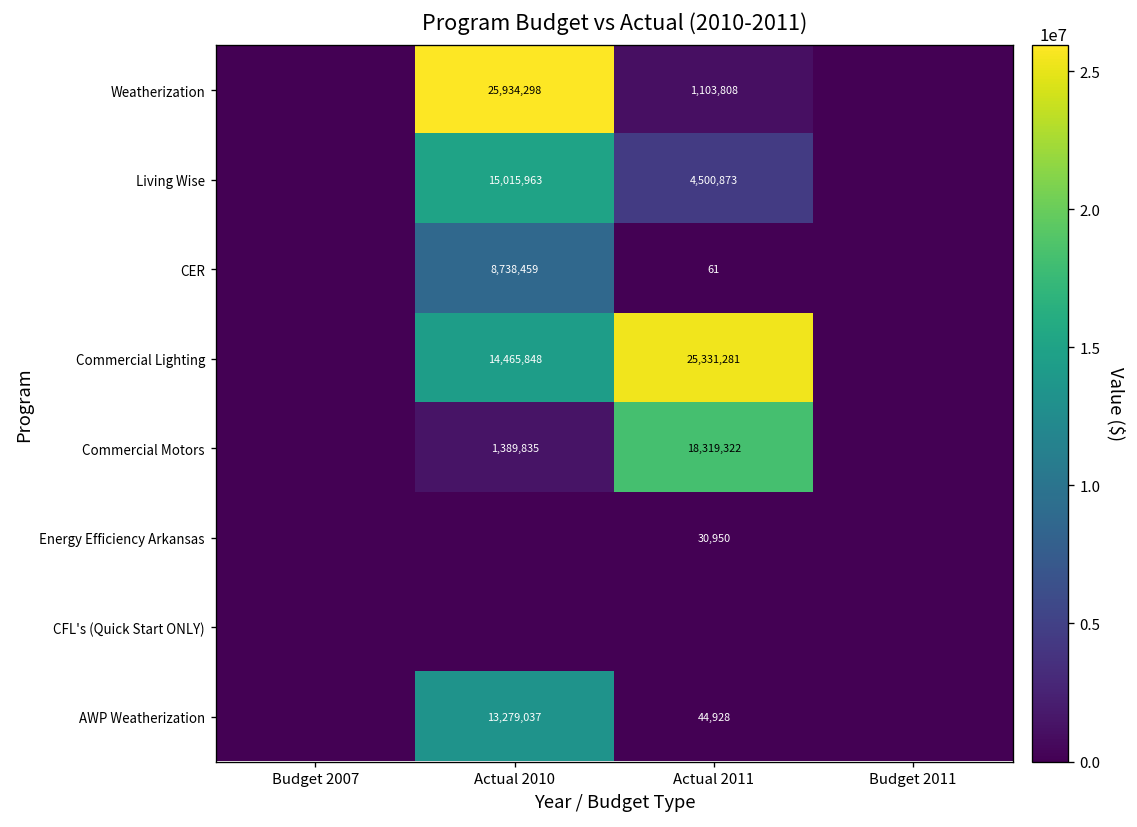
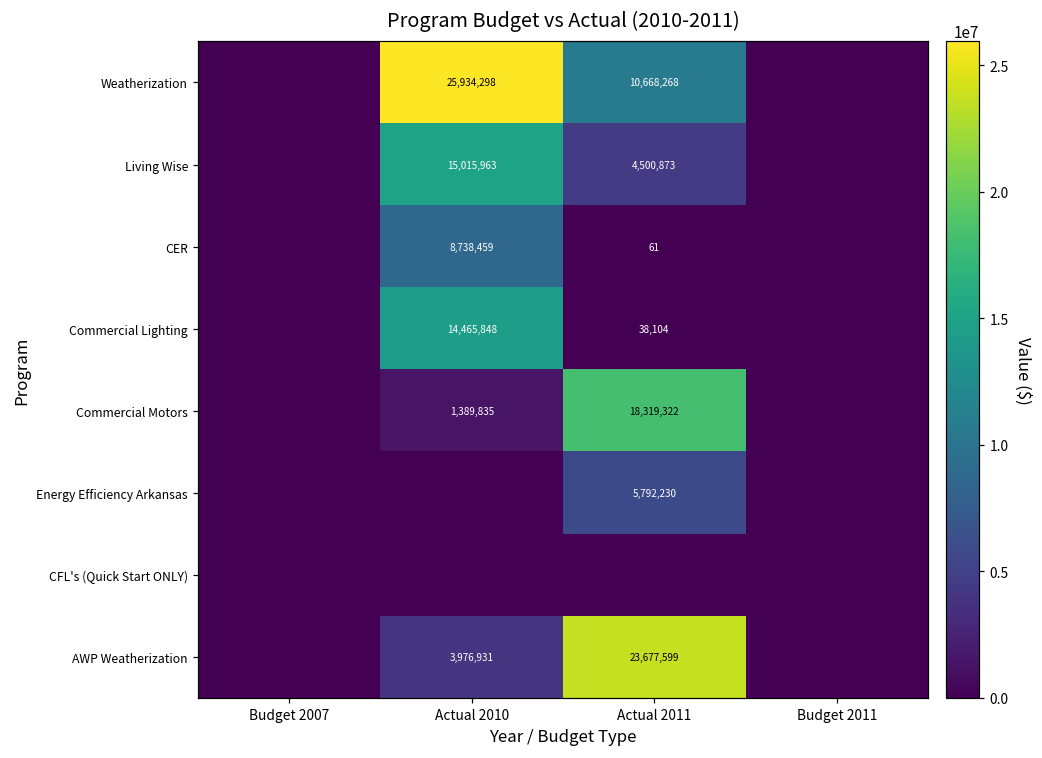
  {
    "Weatherization": {
      "Actual 2010": "25,934,298",
-     "Actual 2011": "1,103,808"
+     "Actual 2011": "10,668,268"
    },
    "Living Wise": {
      "Actual 2010": "15,015,963",
      "Actual 2011": "4,500,873"
    },
    "CER": {
      "Actual 2010": "8,738,459",
      "Actual 2011": "61"
    },
    "Commercial Lighting": {
      "Actual 2010": "14,465,848",
-     "Actual 2011": "25,331,281"
+     "Actual 2011": "38,104"
    },
    "Commercial Motors": {
      "Actual 2010": "1,389,835",
      "Actual 2011": "18,319,322"
    },
    "Energy Efficiency Arkansas": {
-     "Actual 2011": "30,950"
+     "Actual 2011": "5,792,230"
    },
    "AWP Weatherization": {
-     "Actual 2010": "13,279,037",
-     "Actual 2011": "44,928"
+     "Actual 2010": "3,976,931",
+     "Actual 2011": "23,677,599"
    }
  }
